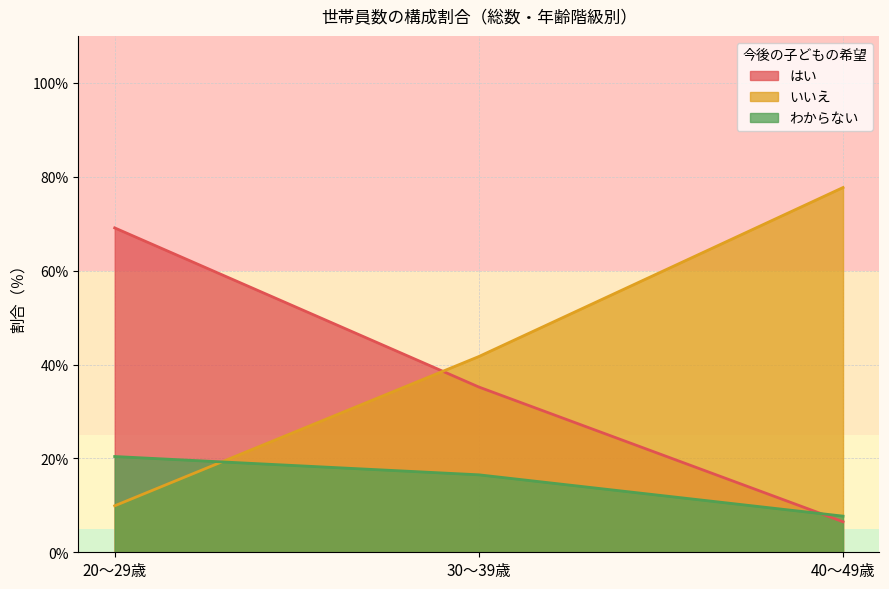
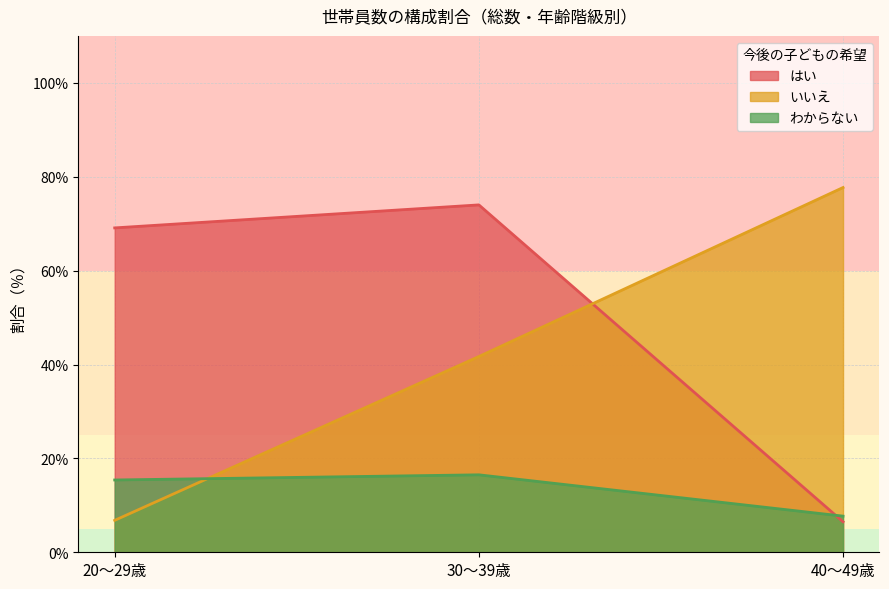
  {
    "はい": {
      "20～29歳": "69%",
-     "30～39歳": "35%",
+     "30～39歳": "74%",
      "40～49歳": "7%"
    },
    "いいえ": {
-     "20～29歳": "10%",
+     "20～29歳": "7%",
      "30～39歳": "42%",
      "40～49歳": "78%"
    },
    "わからない": {
-     "20～29歳": "20%",
+     "20～29歳": "15%",
      "30～39歳": "17%",
      "40～49歳": "8%"
    }
  }
